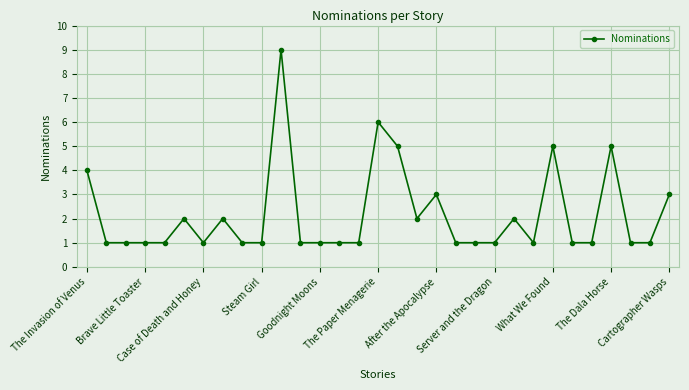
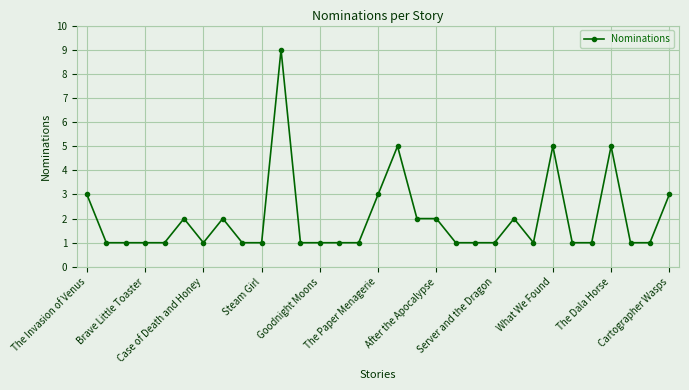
  {
-   "The Invasion of Venus": 4,
+   "The Invasion of Venus": 3,
    "Brave Little Toaster": 1,
    "Case of Death and Honey": 1,
    "Steam Girl": 1,
    "Goodnight Moons": 1,
-   "The Paper Menagerie": 6,
-   "After the Apocalypse": 3,
+   "The Paper Menagerie": 3,
+   "After the Apocalypse": 2,
    "Server and the Dragon": 1,
    "What We Found": 5,
    "The Dala Horse": 5,
    "Cartographer Wasps": 3
  }
